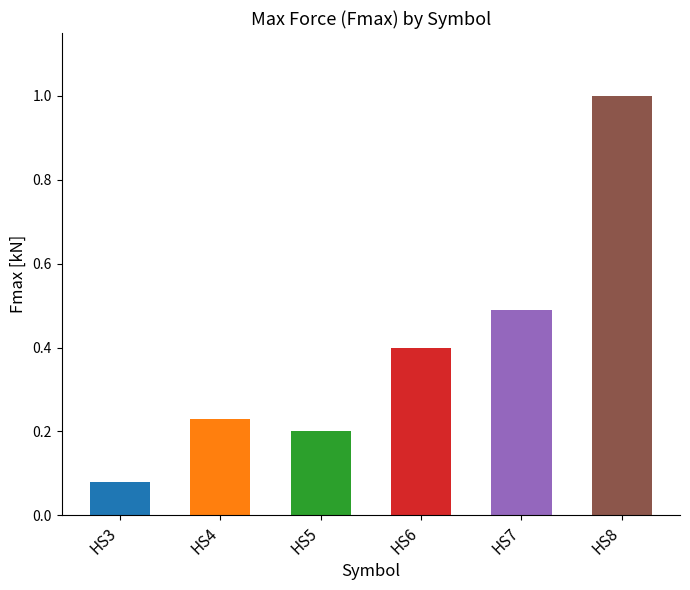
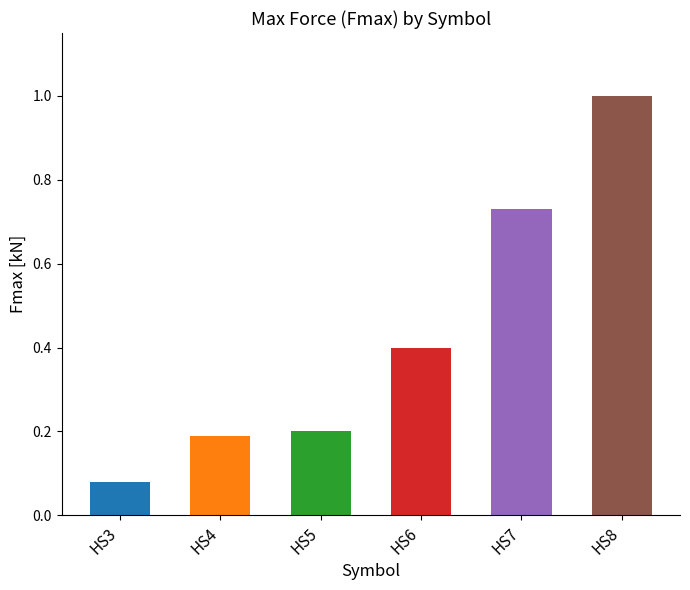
  {
    "HS3": 0.08,
-   "HS4": 0.23,
+   "HS4": 0.19,
    "HS5": 0.20,
    "HS6": 0.40,
-   "HS7": 0.49,
+   "HS7": 0.73,
    "HS8": 1.00
  }
